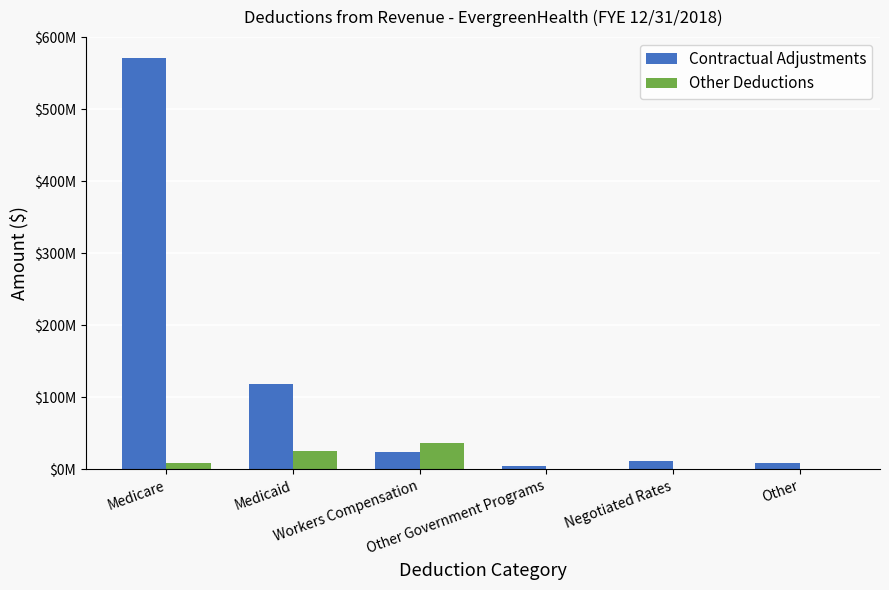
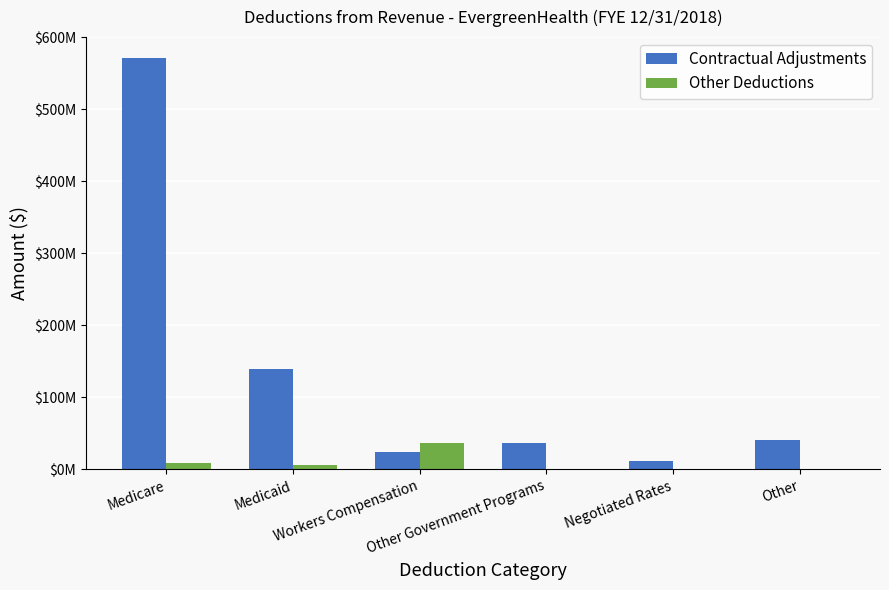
  {
    "Contractual Adjustments": {
      "Medicare": "$570000000",
-     "Medicaid": "$120000000",
+     "Medicaid": "$140000000",
      "Workers Compensation": "$20000000",
-     "Other Government Programs": "$10000000",
+     "Other Government Programs": "$40000000",
      "Negotiated Rates": "$10000000",
-     "Other": "$10000000"
+     "Other": "$40000000"
    },
    "Other Deductions": {
      "Medicare": "$10000000",
-     "Medicaid": "$30000000",
+     "Medicaid": "$10000000",
      "Workers Compensation": "$40000000",
      "Other Government Programs": "$0",
      "Negotiated Rates": "$0",
      "Other": "$0"
    }
  }
